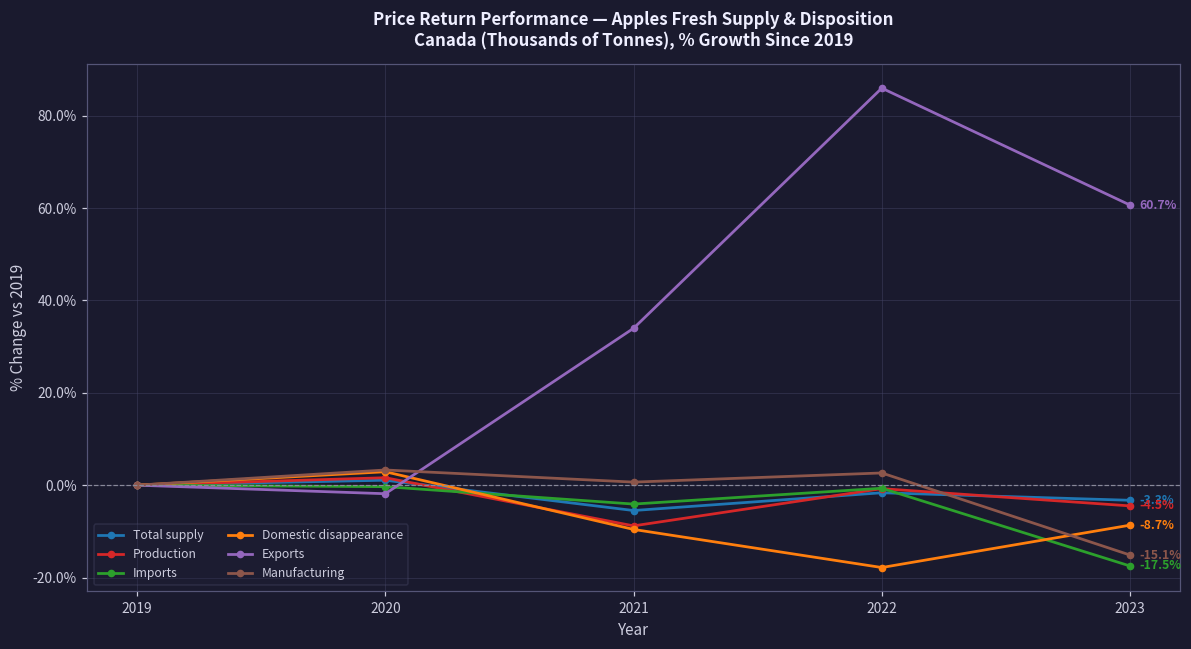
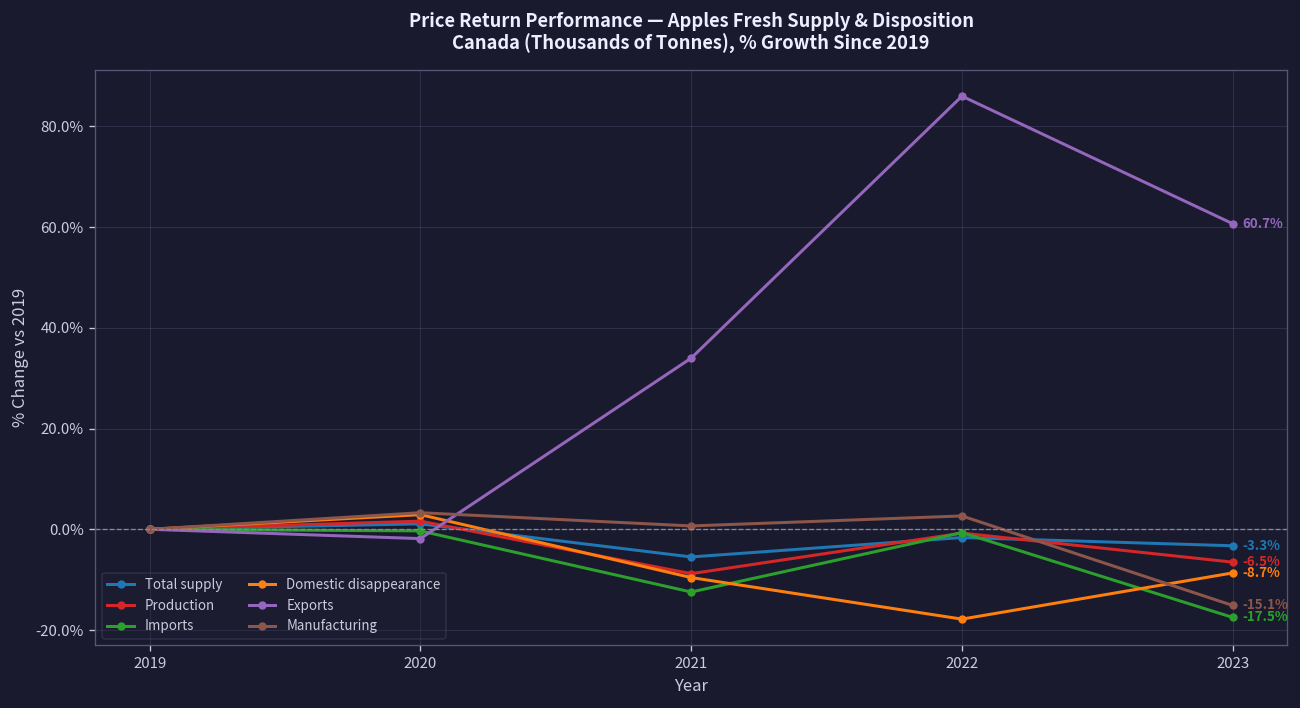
  {
    "Total supply": {
      "2023": "-3.3%"
    },
    "Production": {
-     "2023": "-4.5%"
+     "2023": "-6.5%"
    },
    "Imports": {
      "2020": "0%",
-     "2021": "-4%"
+     "2021": "-12%"
    },
    "Domestic disappearance": {
      "2021": "-10%",
      "2022": "-18%"
    },
    "Exports": {
      "2023": "60.7%"
    },
    "Manufacturing": {
      "2021": "1%",
      "2022": "3%"
    }
  }
